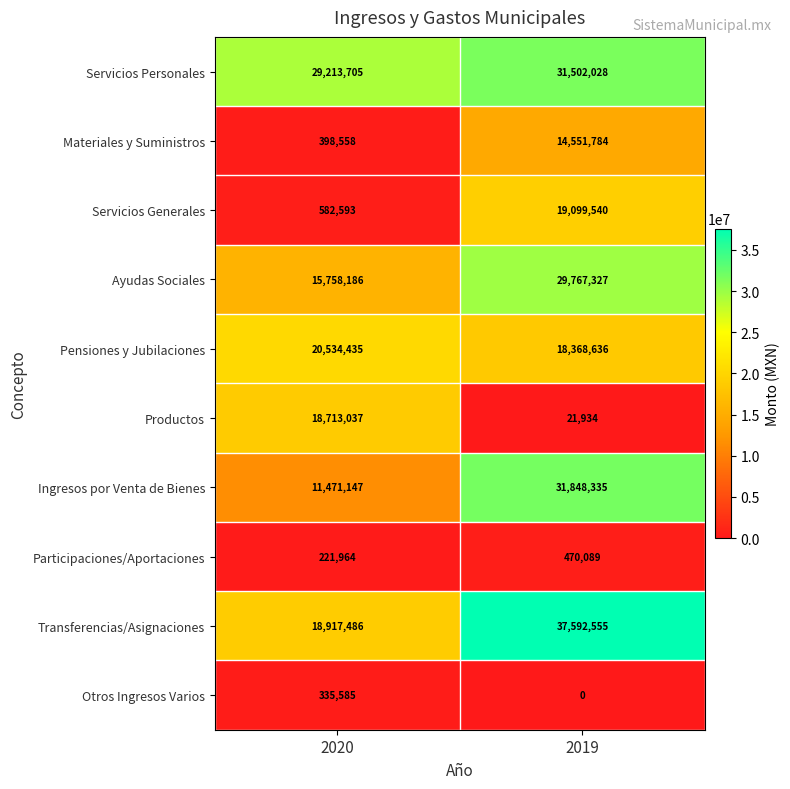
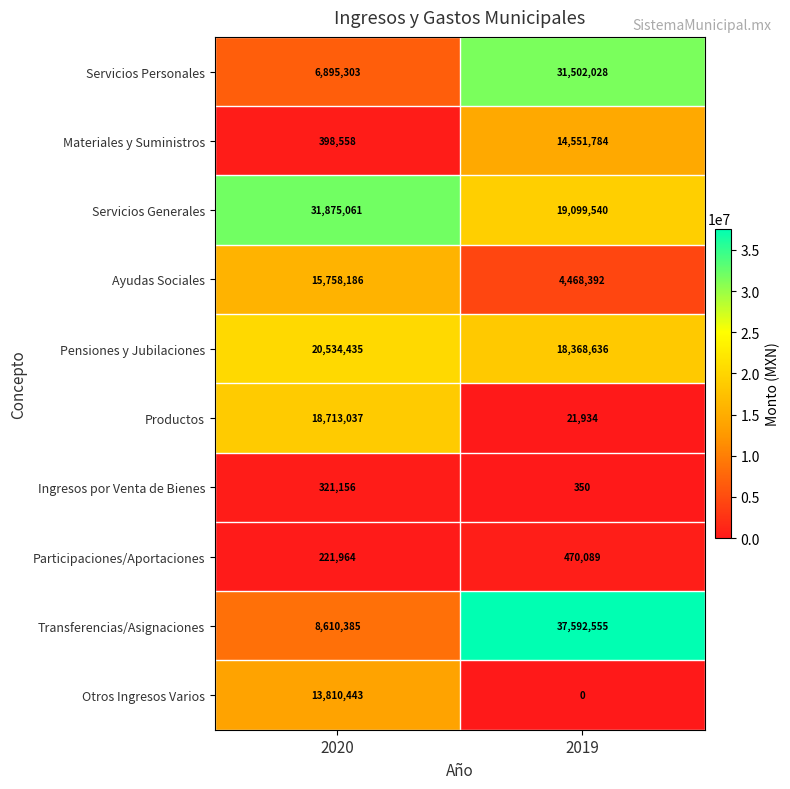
  {
    "Servicios Personales": {
-     "2020": "29,213,705",
+     "2020": "6,895,303",
      "2019": "31,502,028"
    },
    "Materiales y Suministros": {
      "2020": "398,558",
      "2019": "14,551,784"
    },
    "Servicios Generales": {
-     "2020": "582,593",
+     "2020": "31,875,061",
      "2019": "19,099,540"
    },
    "Ayudas Sociales": {
      "2020": "15,758,186",
-     "2019": "29,767,327"
+     "2019": "4,468,392"
    },
    "Pensiones y Jubilaciones": {
      "2020": "20,534,435",
      "2019": "18,368,636"
    },
    "Productos": {
      "2020": "18,713,037",
      "2019": "21,934"
    },
    "Ingresos por Venta de Bienes": {
-     "2020": "11,471,147",
-     "2019": "31,848,335"
+     "2020": "321,156",
+     "2019": "350"
    },
    "Participaciones/Aportaciones": {
      "2020": "221,964",
      "2019": "470,089"
    },
    "Transferencias/Asignaciones": {
-     "2020": "18,917,486",
+     "2020": "8,610,385",
      "2019": "37,592,555"
    },
    "Otros Ingresos Varios": {
-     "2020": "335,585",
+     "2020": "13,810,443",
      "2019": "0"
    }
  }
